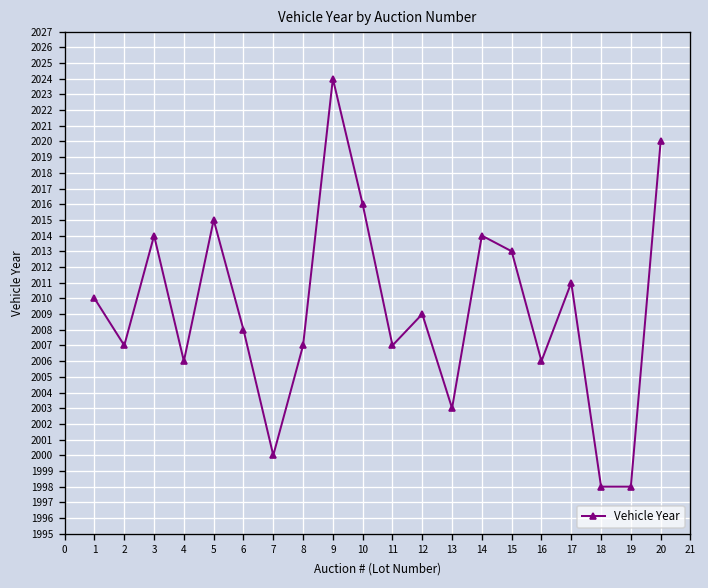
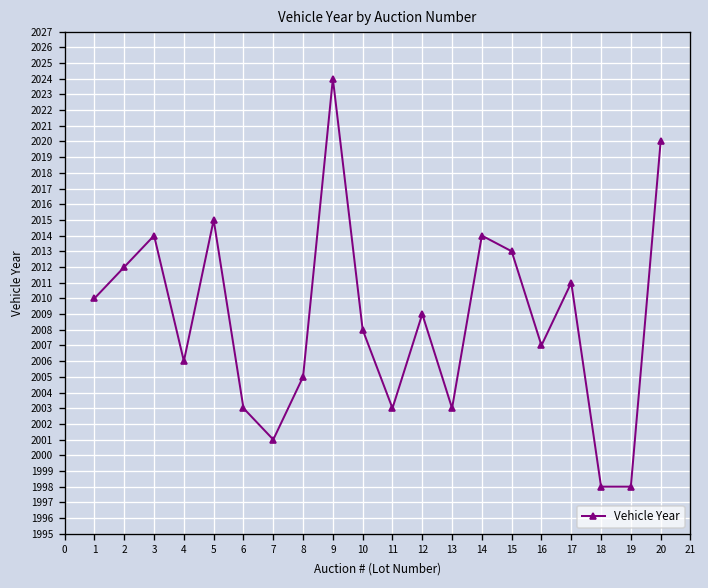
  {
    "1": 2010,
-   "2": 2007,
+   "2": 2012,
    "3": 2014,
    "4": 2006,
    "5": 2015,
-   "6": 2008,
-   "7": 2000,
-   "8": 2007,
+   "6": 2003,
+   "7": 2001,
+   "8": 2005,
    "9": 2024,
-   "10": 2016,
-   "11": 2007,
+   "10": 2008,
+   "11": 2003,
    "12": 2009,
    "13": 2003,
    "14": 2014,
    "15": 2013,
-   "16": 2006,
+   "16": 2007,
    "17": 2011,
    "18": 1998,
    "19": 1998,
    "20": 2020
  }
